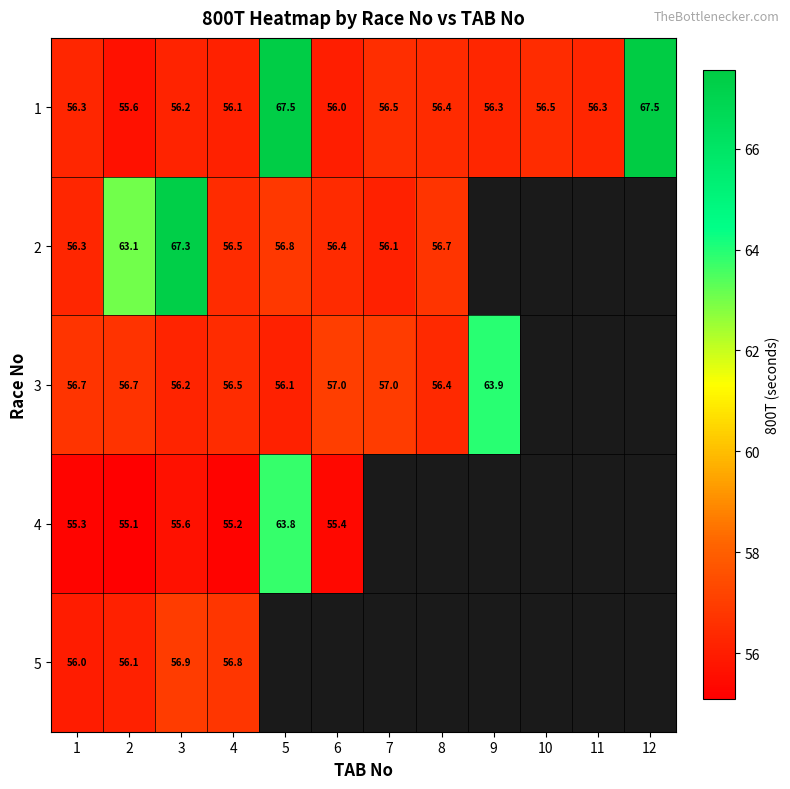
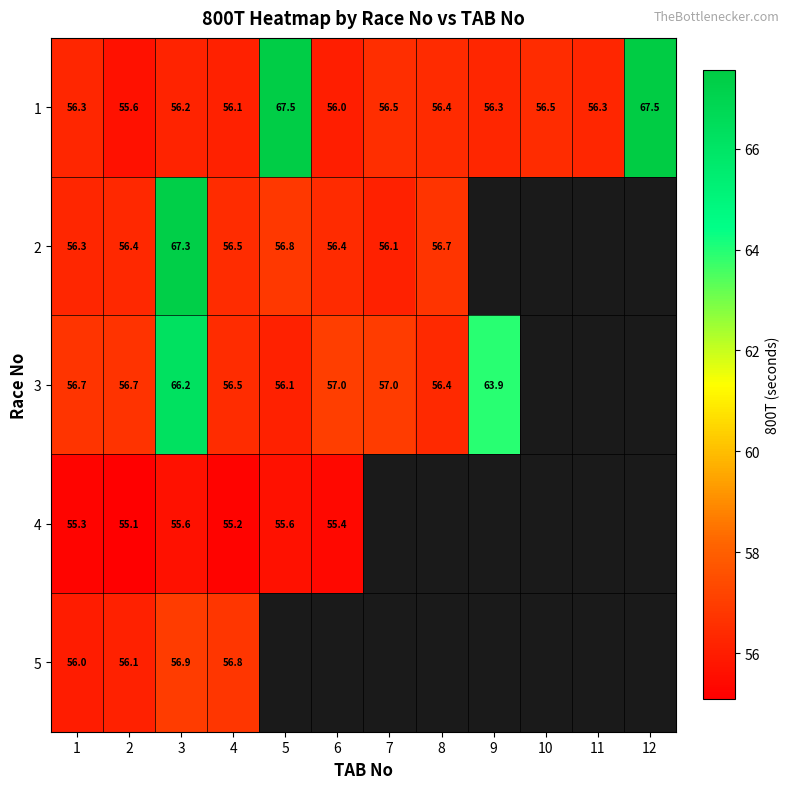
  {
    "1": {
      "1": 56.3,
      "2": 55.6,
      "3": 56.2,
      "4": 56.1,
      "5": 67.5,
      "6": 56.0,
      "7": 56.5,
      "8": 56.4,
      "9": 56.3,
      "10": 56.5,
      "11": 56.3,
      "12": 67.5
    },
    "2": {
      "1": 56.3,
-     "2": 63.1,
+     "2": 56.4,
      "3": 67.3,
      "4": 56.5,
      "5": 56.8,
      "6": 56.4,
      "7": 56.1,
      "8": 56.7
    },
    "3": {
      "1": 56.7,
      "2": 56.7,
-     "3": 56.2,
+     "3": 66.2,
      "4": 56.5,
      "5": 56.1,
      "6": 57.0,
      "7": 57.0,
      "8": 56.4,
      "9": 63.9
    },
    "4": {
      "1": 55.3,
      "2": 55.1,
      "3": 55.6,
      "4": 55.2,
-     "5": 63.8,
+     "5": 55.6,
      "6": 55.4
    },
    "5": {
      "1": 56.0,
      "2": 56.1,
      "3": 56.9,
      "4": 56.8
    }
  }
